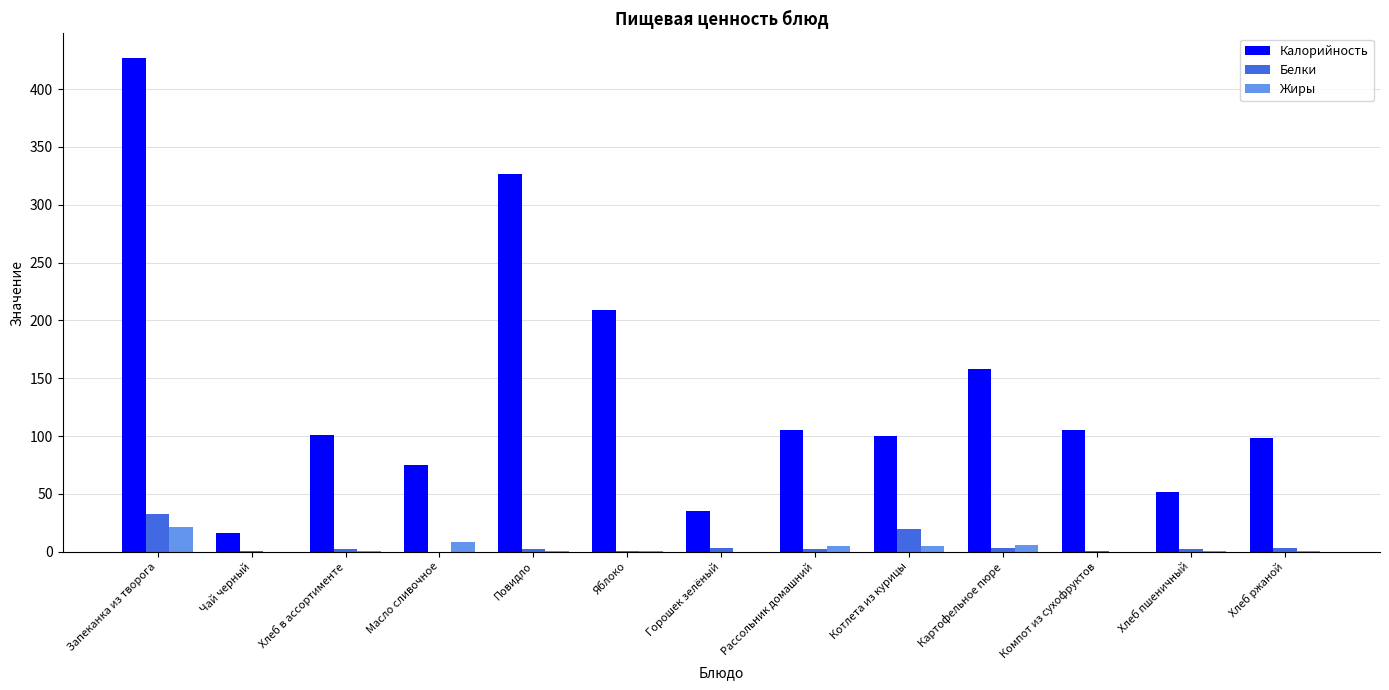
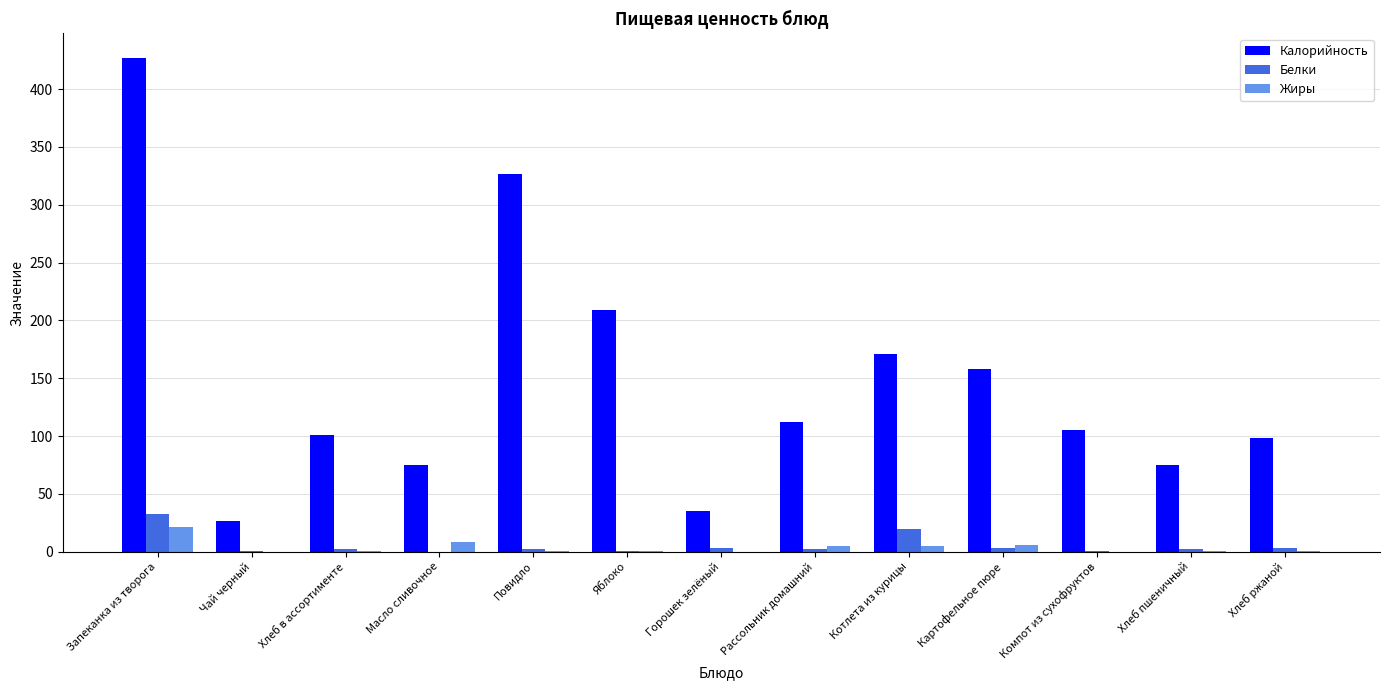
  {
    "Калорийность": {
      "Запеканка из творога": 427,
-     "Чай черный": 17,
+     "Чай черный": 26,
      "Хлеб в ассортименте": 101,
      "Масло сливочное": 75,
      "Повидло": 327,
      "Яблоко": 209,
      "Горошек зелёный": 35,
-     "Рассольник домашний": 105,
-     "Котлета из курицы": 100,
+     "Рассольник домашний": 112,
+     "Котлета из курицы": 171,
      "Картофельное пюре": 158,
      "Компот из сухофруктов": 105,
-     "Хлеб пшеничный": 52,
+     "Хлеб пшеничный": 75,
      "Хлеб ржаной": 98
    }
  }
